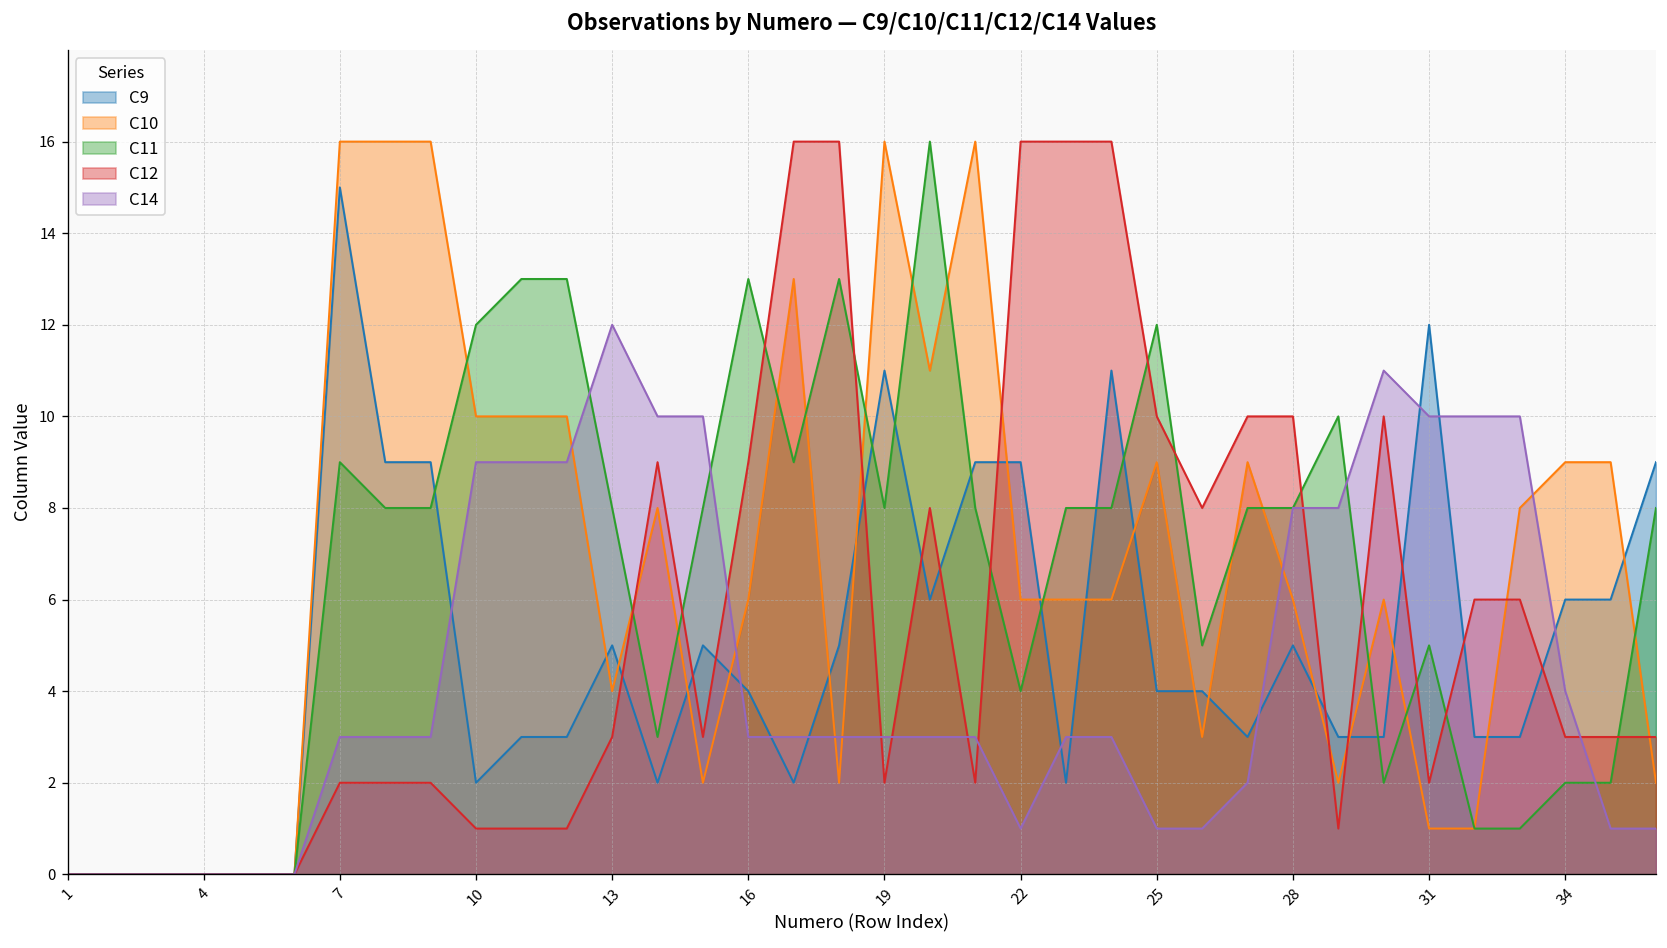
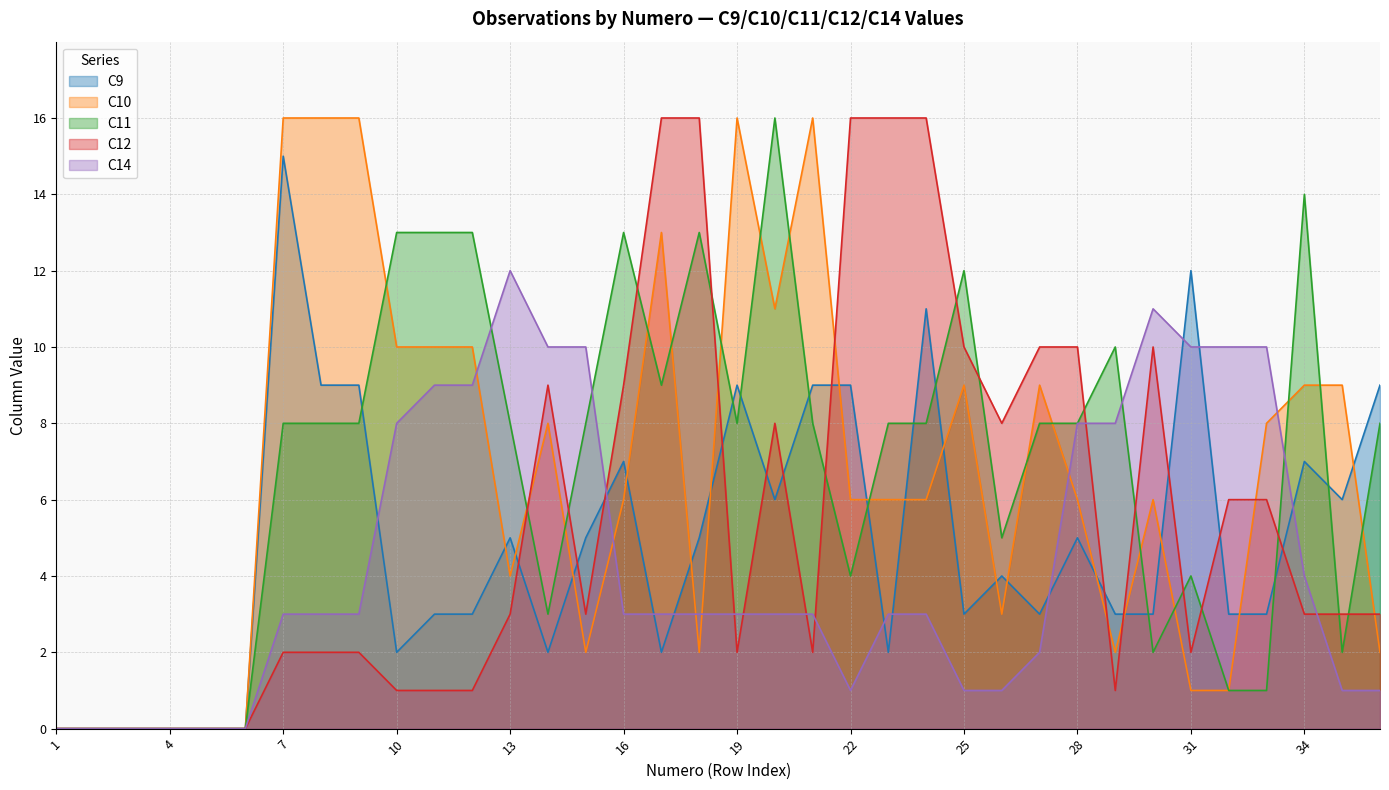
  {
    "C9": {
      "7": 15,
      "10": 2,
      "13": 5,
-     "16": 4,
-     "19": 11,
+     "16": 7,
+     "19": 9,
      "22": 9,
-     "25": 4,
+     "25": 3,
      "28": 5,
      "31": 12,
-     "34": 6
+     "34": 7
    },
    "C11": {
-     "7": 9,
-     "10": 12,
+     "7": 8,
+     "10": 13,
      "13": 8,
      "16": 13,
      "19": 8,
      "22": 4,
      "25": 12,
-     "31": 5,
-     "34": 2
+     "31": 4,
+     "34": 14
    },
    "C14": {
      "7": 3,
-     "10": 9,
+     "10": 8,
      "13": 12,
      "16": 3,
      "19": 3,
      "22": 1,
      "25": 1,
      "31": 10,
      "34": 4
    }
  }
